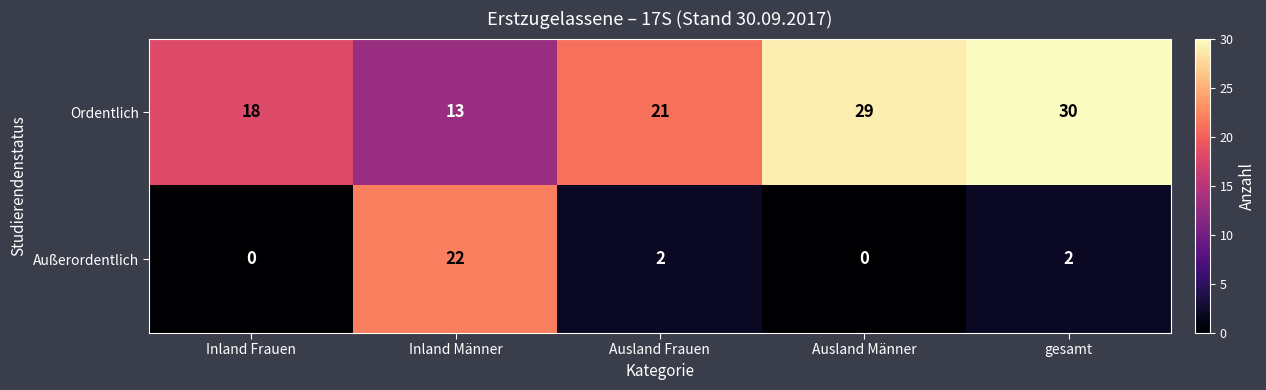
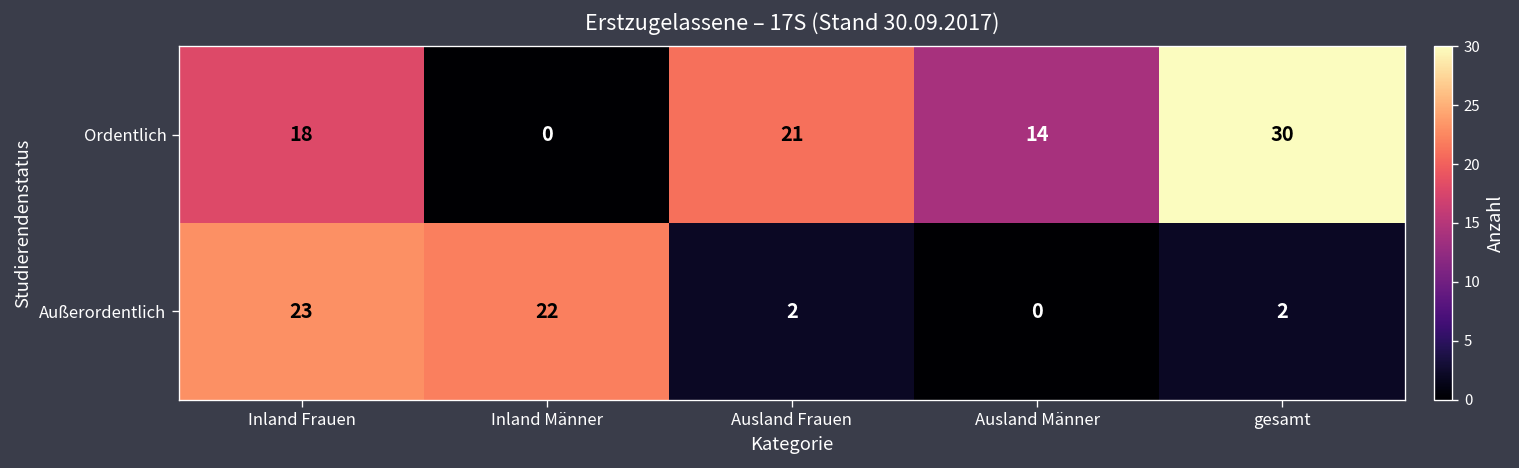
  {
    "Ordentlich": {
      "Inland Frauen": 18,
-     "Inland Männer": 13,
+     "Inland Männer": 0,
      "Ausland Frauen": 21,
-     "Ausland Männer": 29,
+     "Ausland Männer": 14,
      "gesamt": 30
    },
    "Außerordentlich": {
-     "Inland Frauen": 0,
+     "Inland Frauen": 23,
      "Inland Männer": 22,
      "Ausland Frauen": 2,
      "Ausland Männer": 0,
      "gesamt": 2
    }
  }
